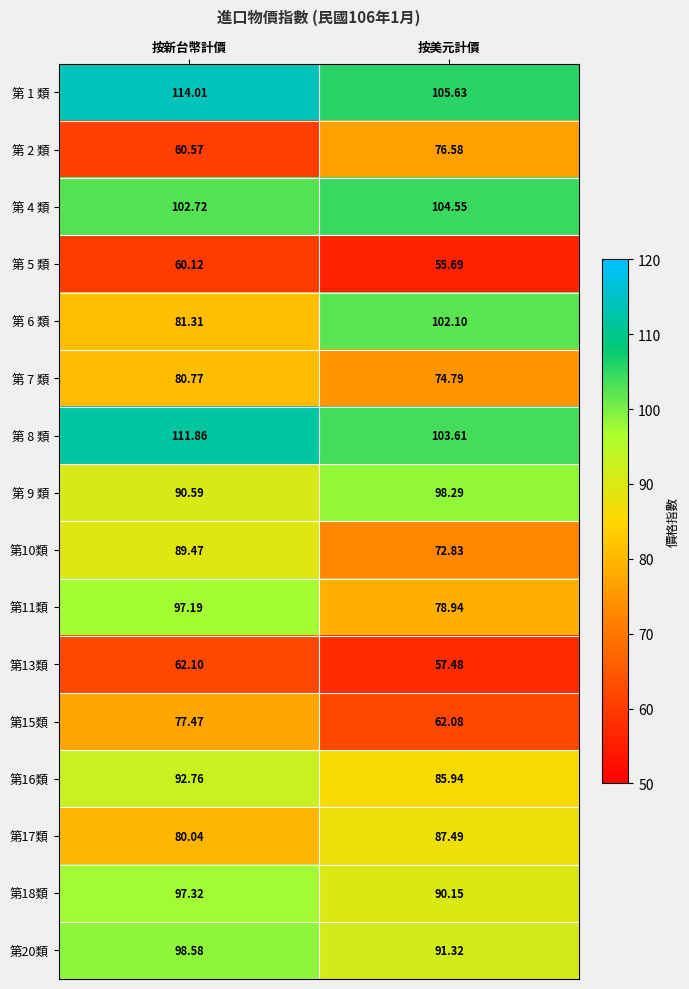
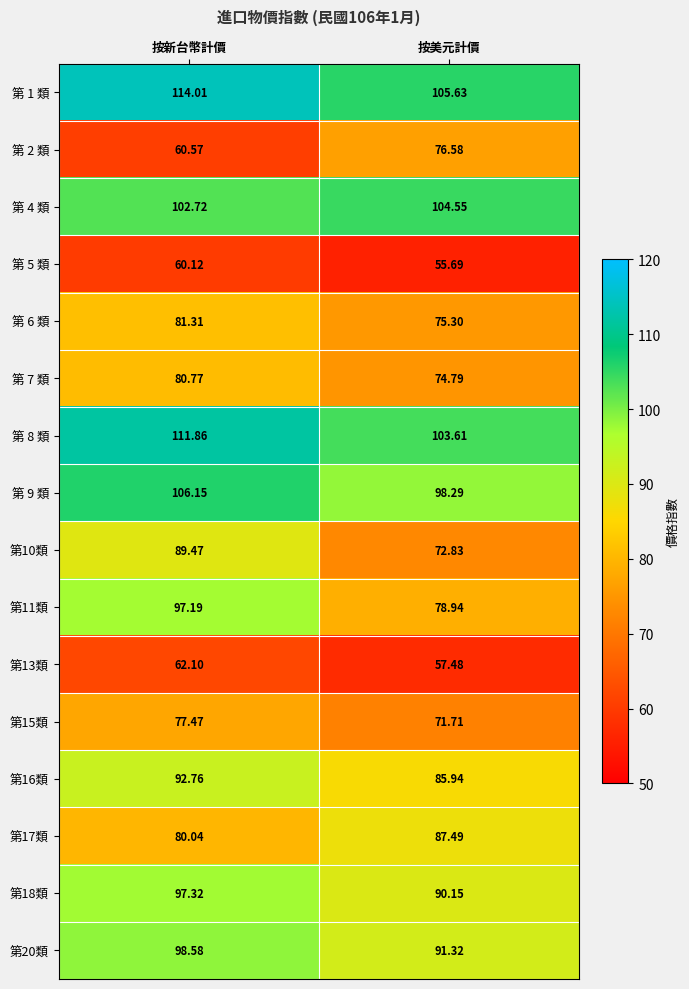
  {
    "第 1 類": {
      "按新台幣計價": 114.01,
      "按美元計價": 105.63
    },
    "第 2 類": {
      "按新台幣計價": 60.57,
      "按美元計價": 76.58
    },
    "第 4 類": {
      "按新台幣計價": 102.72,
      "按美元計價": 104.55
    },
    "第 5 類": {
      "按新台幣計價": 60.12,
      "按美元計價": 55.69
    },
    "第 6 類": {
      "按新台幣計價": 81.31,
-     "按美元計價": 102.10
+     "按美元計價": 75.30
    },
    "第 7 類": {
      "按新台幣計價": 80.77,
      "按美元計價": 74.79
    },
    "第 8 類": {
      "按新台幣計價": 111.86,
      "按美元計價": 103.61
    },
    "第 9 類": {
-     "按新台幣計價": 90.59,
+     "按新台幣計價": 106.15,
      "按美元計價": 98.29
    },
    "第10類": {
      "按新台幣計價": 89.47,
      "按美元計價": 72.83
    },
    "第11類": {
      "按新台幣計價": 97.19,
      "按美元計價": 78.94
    },
    "第13類": {
      "按新台幣計價": 62.10,
      "按美元計價": 57.48
    },
    "第15類": {
      "按新台幣計價": 77.47,
-     "按美元計價": 62.08
+     "按美元計價": 71.71
    },
    "第16類": {
      "按新台幣計價": 92.76,
      "按美元計價": 85.94
    },
    "第17類": {
      "按新台幣計價": 80.04,
      "按美元計價": 87.49
    },
    "第18類": {
      "按新台幣計價": 97.32,
      "按美元計價": 90.15
    },
    "第20類": {
      "按新台幣計價": 98.58,
      "按美元計價": 91.32
    }
  }
